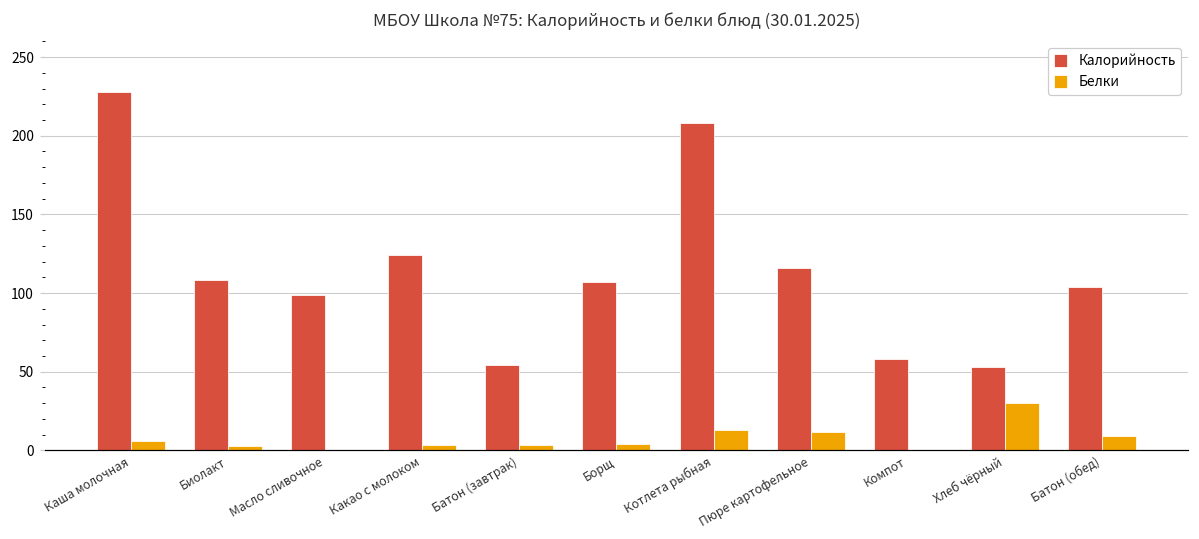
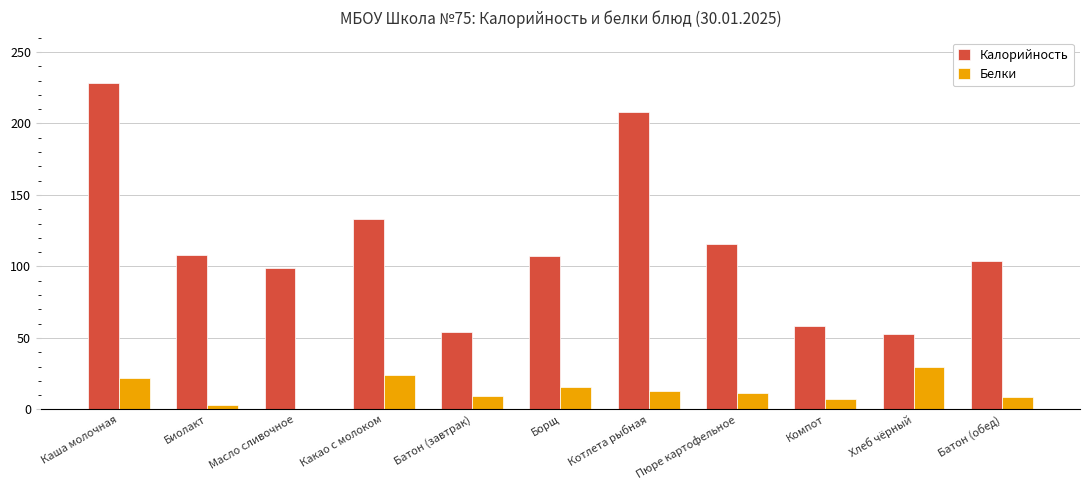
  {
    "Калорийность": {
      "Каша молочная": 228,
      "Биолакт": 108,
      "Масло сливочное": 99,
-     "Какао с молоком": 124,
+     "Какао с молоком": 133,
      "Батон (завтрак)": 54,
      "Борщ": 107,
      "Котлета рыбная": 208,
      "Пюре картофельное": 116,
      "Компот": 58,
      "Хлеб чёрный": 53,
      "Батон (обед)": 104
    },
    "Белки": {
-     "Каша молочная": 6,
+     "Каша молочная": 22,
      "Биолакт": 3,
-     "Какао с молоком": 4,
-     "Батон (завтрак)": 3,
-     "Борщ": 4,
+     "Какао с молоком": 24,
+     "Батон (завтрак)": 10,
+     "Борщ": 16,
      "Котлета рыбная": 13,
      "Пюре картофельное": 12,
-     "Компот": 0,
+     "Компот": 7,
      "Хлеб чёрный": 30,
      "Батон (обед)": 9
    }
  }
